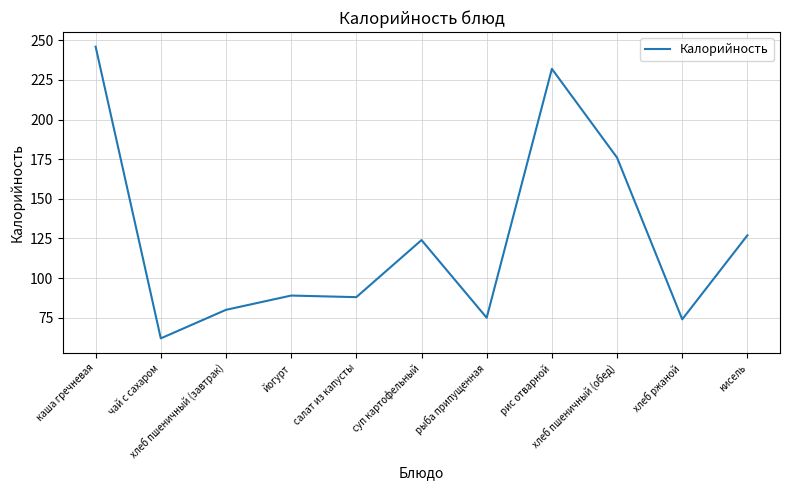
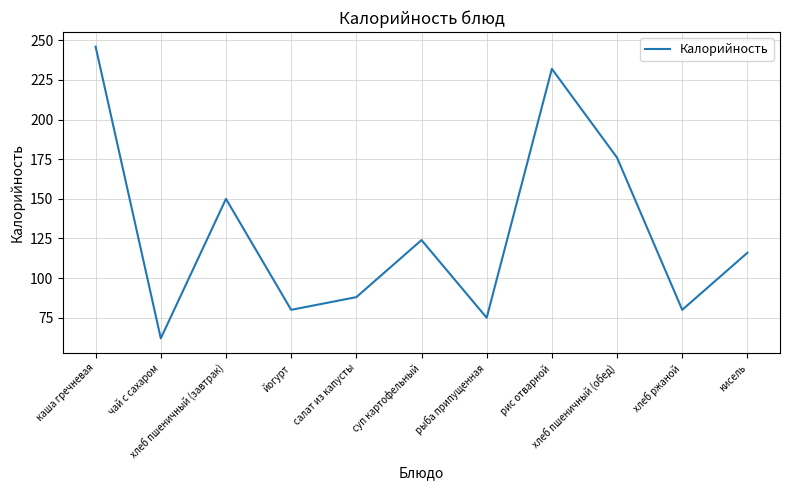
  {
    "каша гречневая": 246,
    "чай с сахаром": 62,
-   "хлеб пшеничный (завтрак)": 80,
-   "йогурт": 89,
+   "хлеб пшеничный (завтрак)": 150,
+   "йогурт": 80,
    "салат из капусты": 88,
    "суп картофельный": 124,
    "рыба припущенная": 75,
    "рис отварной": 232,
    "хлеб пшеничный (обед)": 176,
-   "хлеб ржаной": 74,
-   "кисель": 127
+   "хлеб ржаной": 80,
+   "кисель": 116
  }
